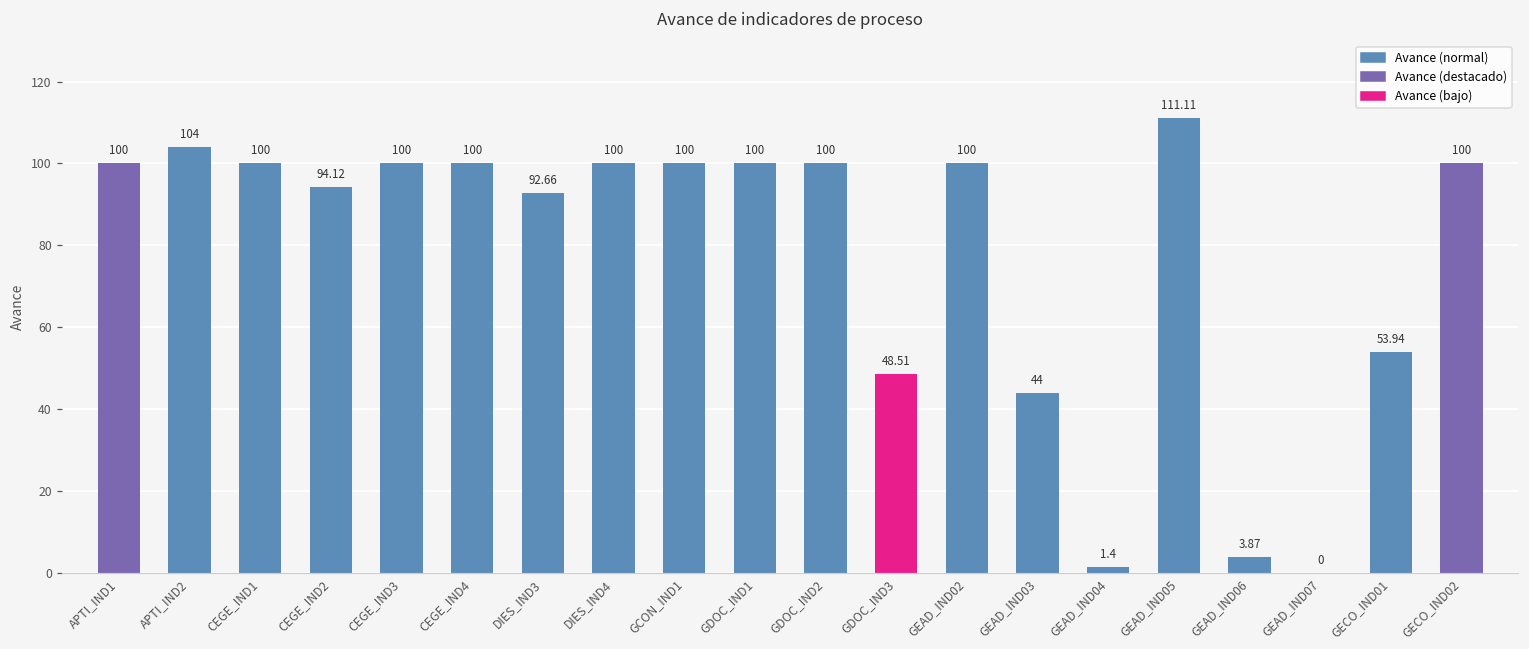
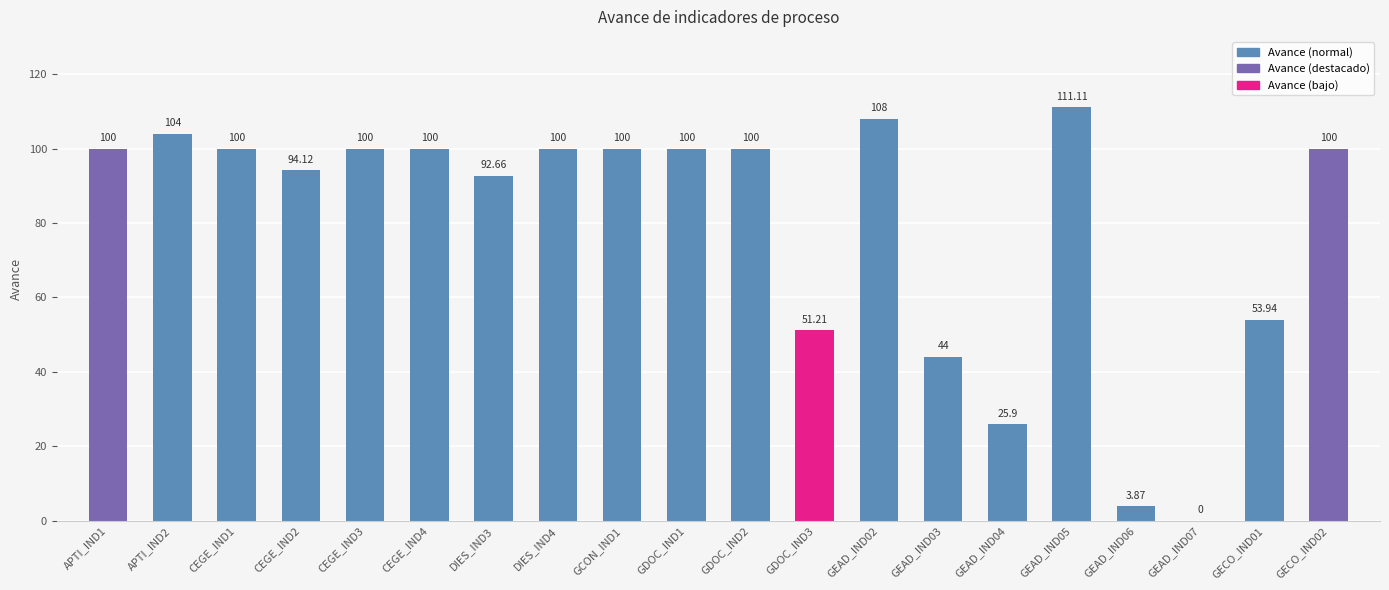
  {
    "APTI_IND1": 100,
    "APTI_IND2": 104,
    "CEGE_IND1": 100,
    "CEGE_IND2": 94.12,
    "CEGE_IND3": 100,
    "CEGE_IND4": 100,
    "DIES_IND3": 92.66,
    "DIES_IND4": 100,
    "GCON_IND1": 100,
    "GDOC_IND1": 100,
    "GDOC_IND2": 100,
-   "GDOC_IND3": 48.51,
-   "GEAD_IND02": 100,
+   "GDOC_IND3": 51.21,
+   "GEAD_IND02": 108,
    "GEAD_IND03": 44,
-   "GEAD_IND04": 1.4,
+   "GEAD_IND04": 25.9,
    "GEAD_IND05": 111.11,
    "GEAD_IND06": 3.87,
    "GEAD_IND07": 0,
    "GECO_IND01": 53.94,
    "GECO_IND02": 100
  }
